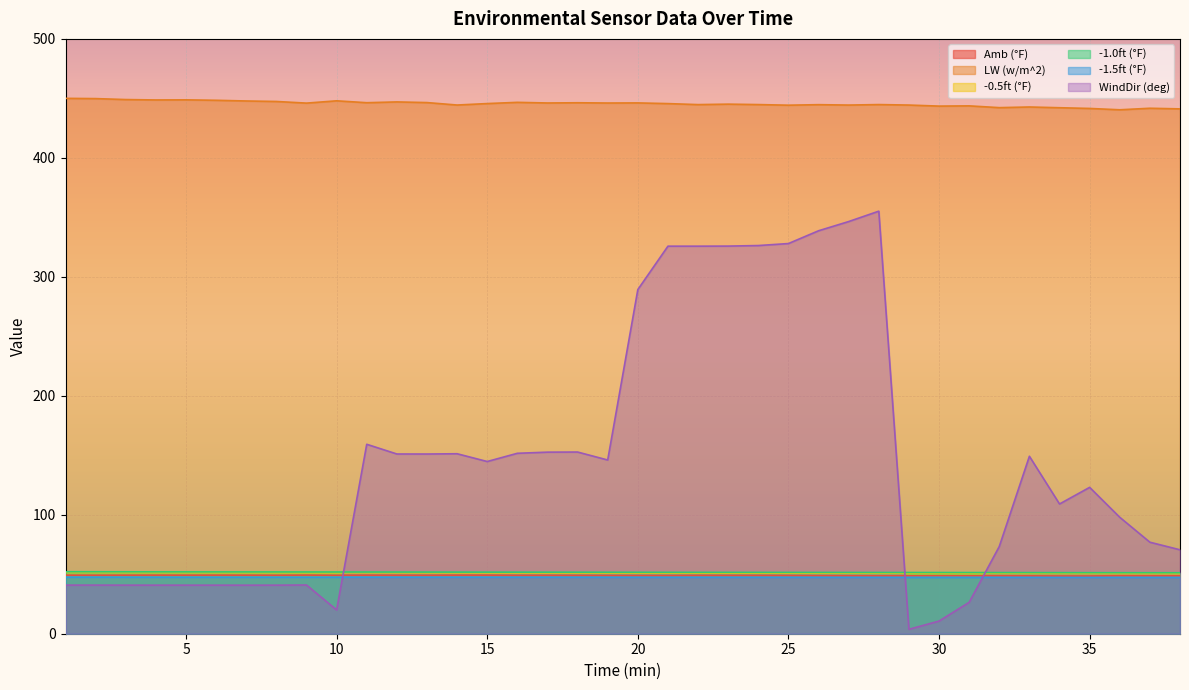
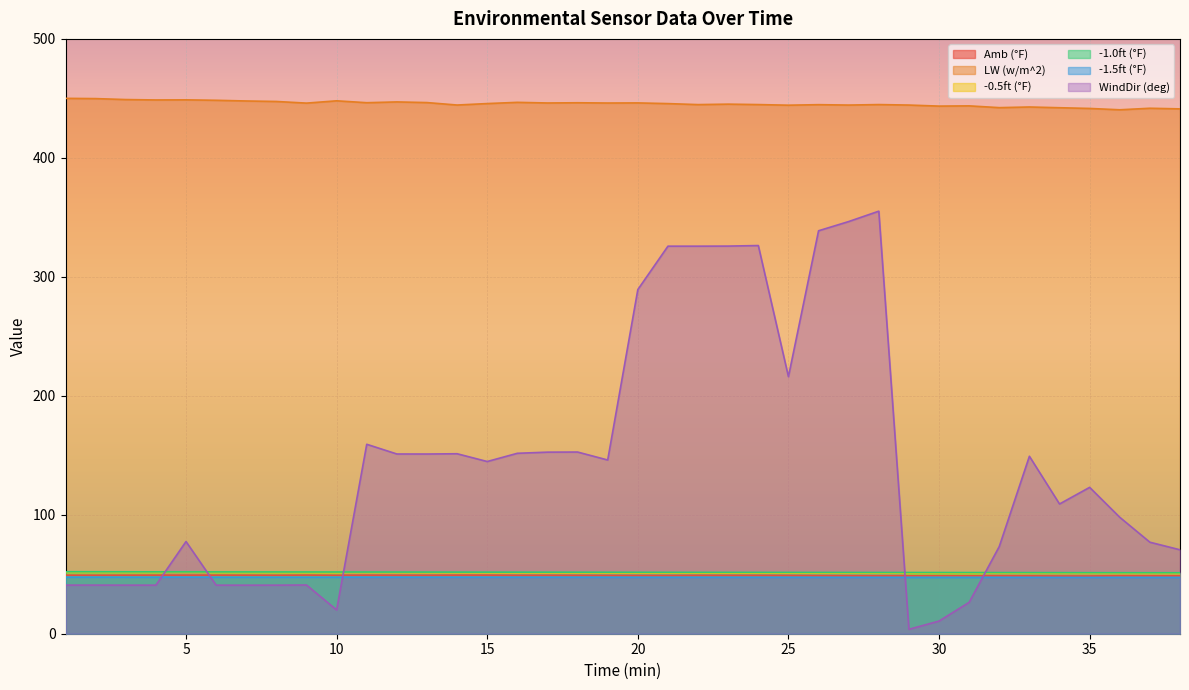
  {
    "WindDir (deg)": {
-     "5": 41,
+     "5": 77,
      "10": 20,
      "15": 145,
      "20": 289,
-     "25": 328,
+     "25": 216,
      "30": 11,
      "35": 123
    }
  }
